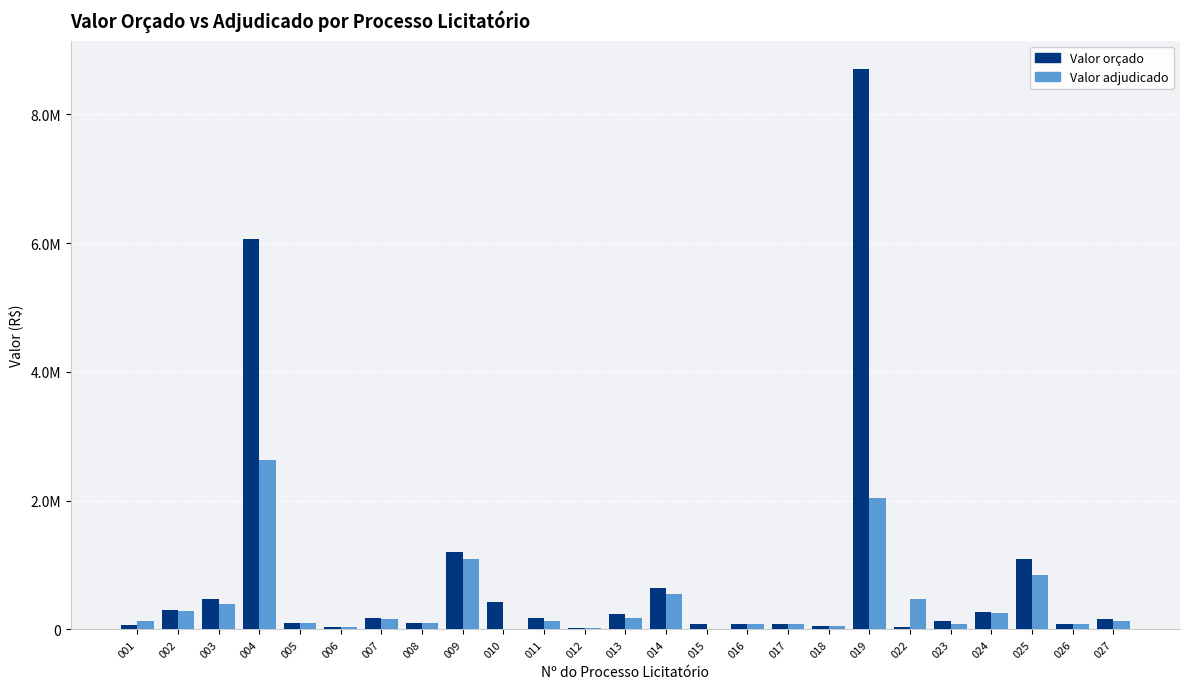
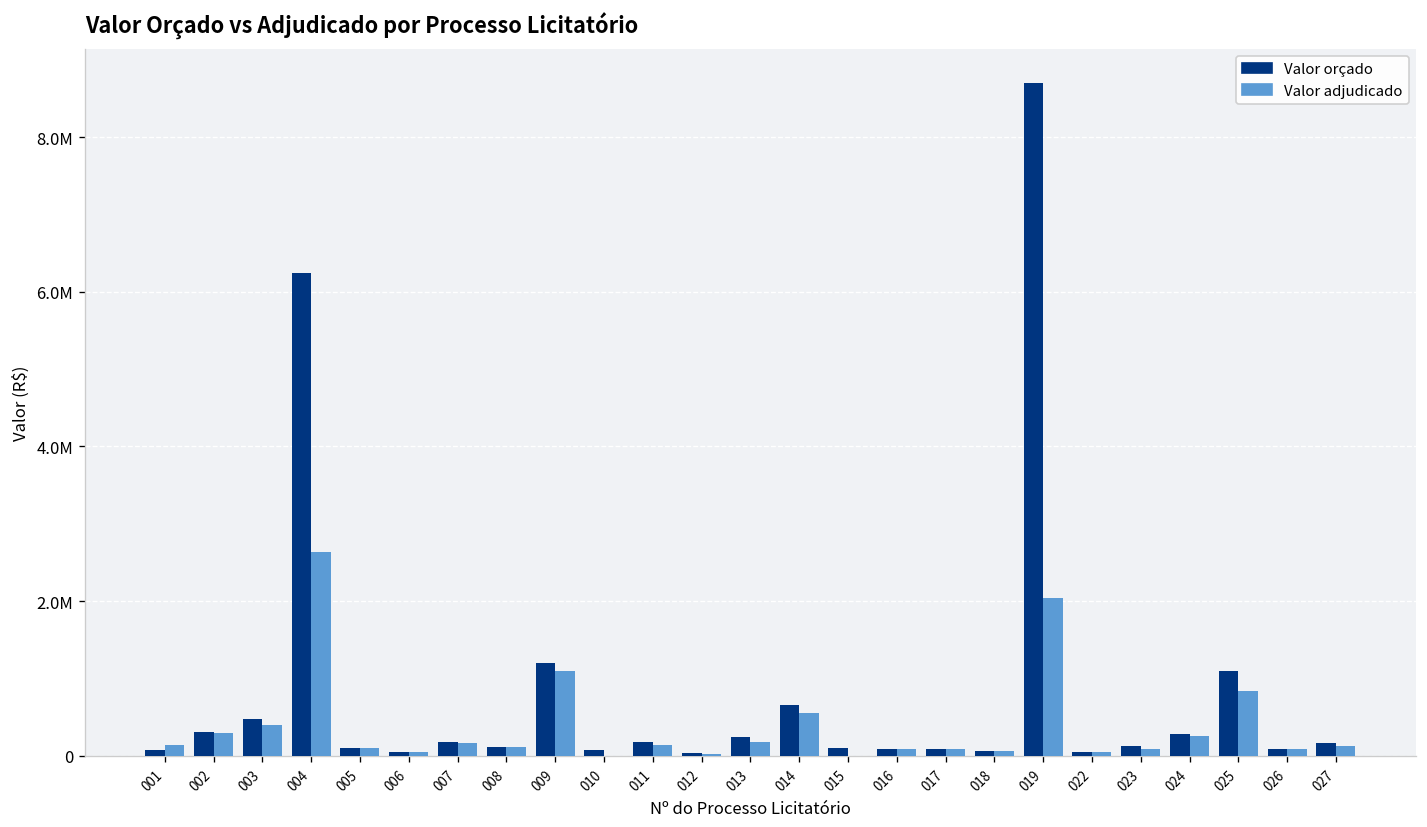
  {
    "Valor orçado": {
      "001": 100000,
      "002": 300000,
      "003": 500000,
-     "004": 6100000,
+     "004": 6200000,
      "005": 100000,
      "006": 0,
      "007": 200000,
      "008": 100000,
      "009": 1200000,
-     "010": 400000,
+     "010": 100000,
      "011": 200000,
      "013": 200000,
      "014": 600000,
      "015": 100000,
      "016": 100000,
      "017": 100000,
      "018": 100000,
      "019": 8700000,
      "022": 0,
      "023": 100000,
      "024": 300000,
      "025": 1100000,
      "026": 100000,
      "027": 200000
    },
    "Valor adjudicado": {
      "001": 100000,
      "002": 300000,
      "003": 400000,
      "004": 2600000,
      "005": 100000,
      "006": 0,
      "007": 200000,
      "008": 100000,
      "009": 1100000,
      "010": 0,
      "011": 100000,
      "013": 200000,
      "014": 600000,
      "015": 0,
      "016": 100000,
      "017": 100000,
      "018": 100000,
      "019": 2000000,
-     "022": 500000,
+     "022": 0,
      "023": 100000,
      "024": 300000,
      "025": 800000,
      "026": 100000,
      "027": 100000
    }
  }
